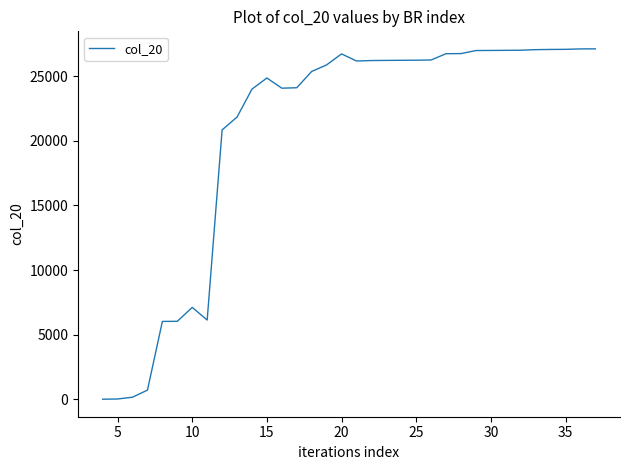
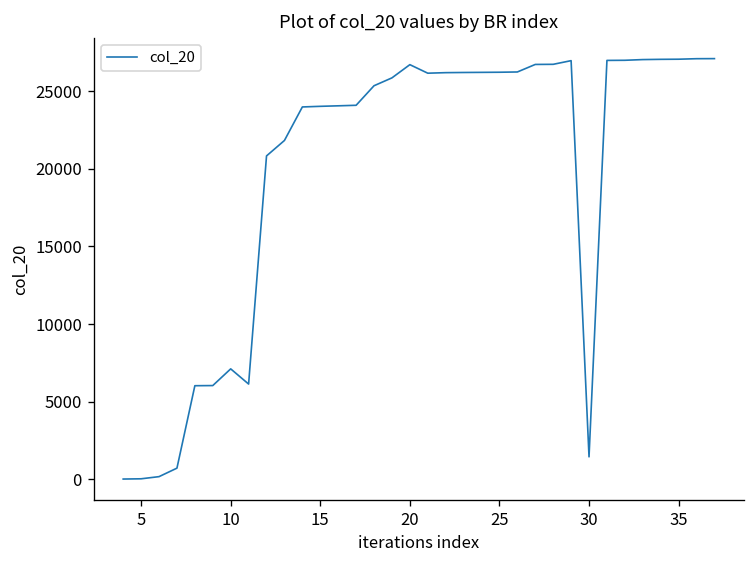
  {
    "5": 0,
    "10": 7100,
-   "15": 24800,
+   "15": 24000,
    "20": 26700,
    "25": 26200,
-   "30": 27000,
+   "30": 1400,
    "35": 27100
  }
